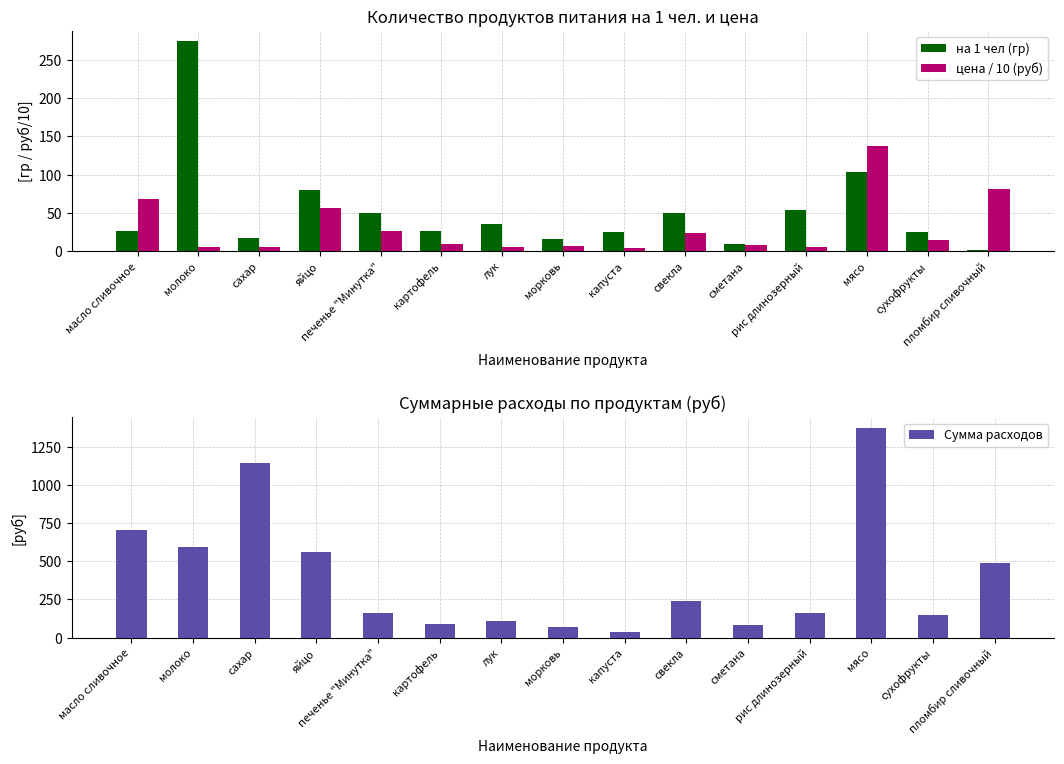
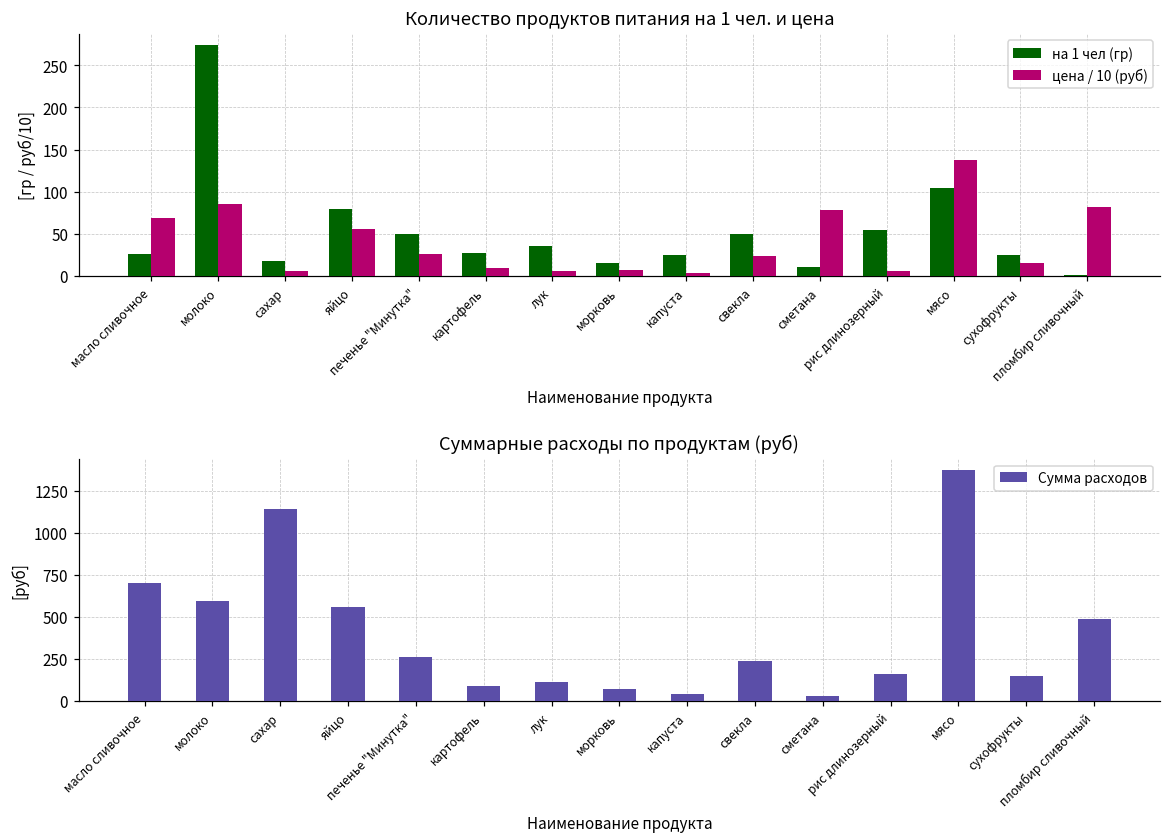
  {
    "Количество продуктов питания на 1 чел. и цена": {
      "на 1 чел (гр)": {
        "масло сливочное": 30,
        "молоко": 270,
        "сахар": 20,
        "яйцо": 80,
        "печенье \"Минутка\"": 50,
        "картофель": 30,
        "лук": 40,
        "морковь": 20,
        "капуста": 30,
        "свекла": 50,
        "сметана": 10,
        "рис длинозерный": 50,
        "мясо": 100,
        "сухофрукты": 30
      },
      "цена / 10 (руб)": {
        "масло сливочное": 70,
-       "молоко": 10,
+       "молоко": 90,
        "сахар": 10,
        "яйцо": 60,
        "печенье \"Минутка\"": 30,
        "картофель": 10,
        "лук": 10,
        "морковь": 10,
        "капуста": 0,
        "свекла": 20,
-       "сметана": 10,
+       "сметана": 80,
        "рис длинозерный": 10,
        "мясо": 140,
        "сухофрукты": 20,
        "пломбир сливочный": 80
      }
    },
    "Суммарные расходы по продуктам (руб)": {
      "масло сливочное": 700,
      "молоко": 590,
      "сахар": 1140,
      "яйцо": 560,
-     "печенье \"Минутка\"": 160,
+     "печенье \"Минутка\"": 260,
      "картофель": 90,
      "лук": 110,
      "морковь": 70,
      "капуста": 40,
      "свекла": 240,
-     "сметана": 80,
+     "сметана": 30,
      "рис длинозерный": 160,
      "мясо": 1370,
      "сухофрукты": 150,
      "пломбир сливочный": 490
    }
  }
